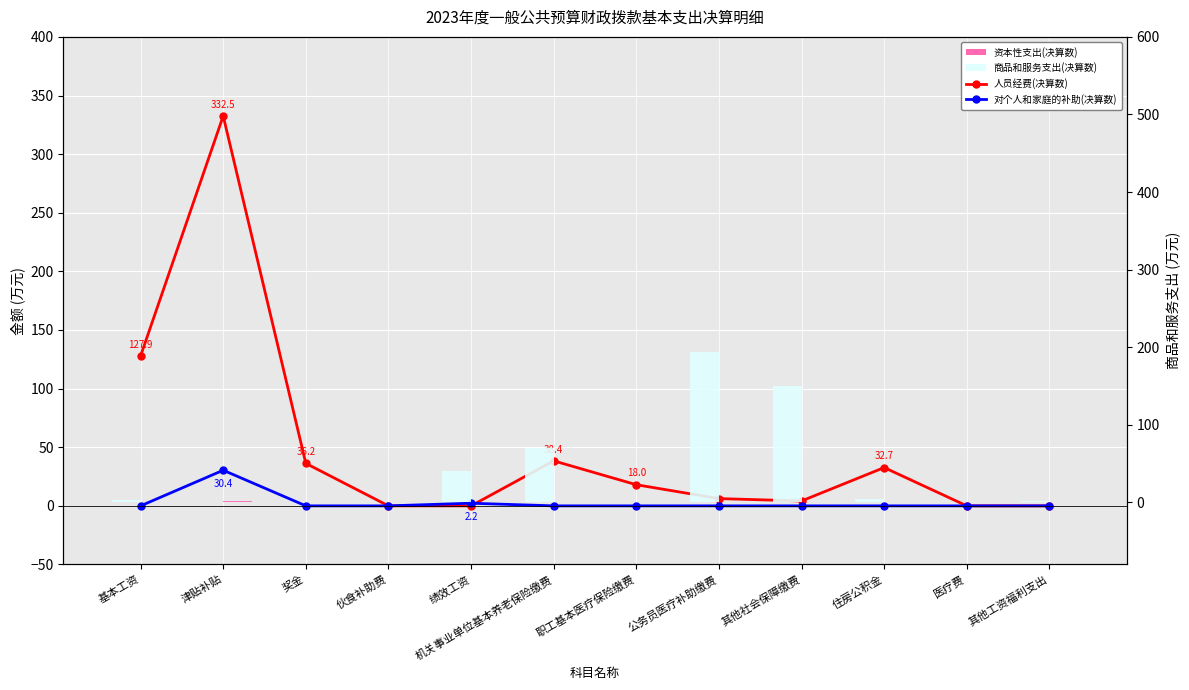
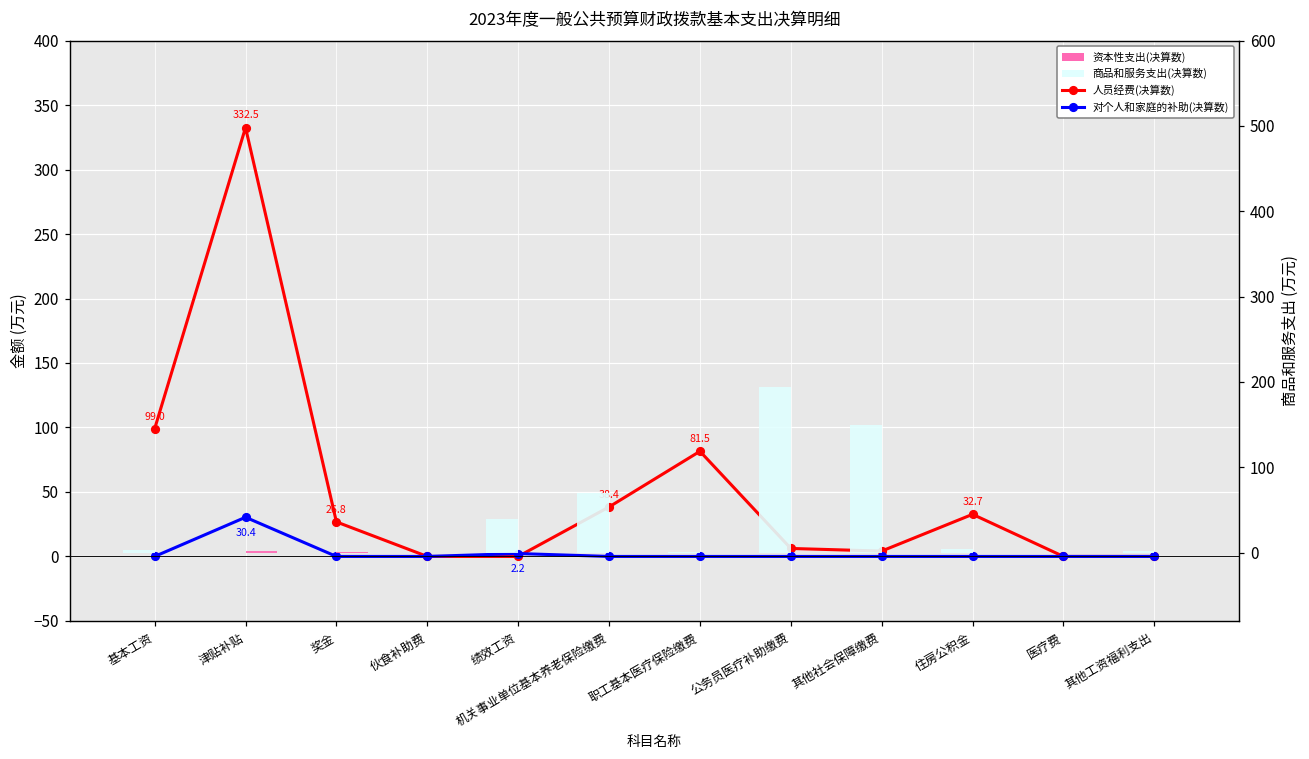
  {
    "人员经费(决算数)": {
-     "基本工资": 127.9,
+     "基本工资": 99.0,
      "津贴补贴": 332.5,
-     "奖金": 36.2,
+     "奖金": 26.8,
      "机关事业单位基本养老保险缴费": 38.4,
-     "职工基本医疗保险缴费": 18.0,
+     "职工基本医疗保险缴费": 81.5,
      "住房公积金": 32.7
    },
    "对个人和家庭的补助(决算数)": {
      "津贴补贴": 30.4,
      "绩效工资": 2.2
    }
  }
